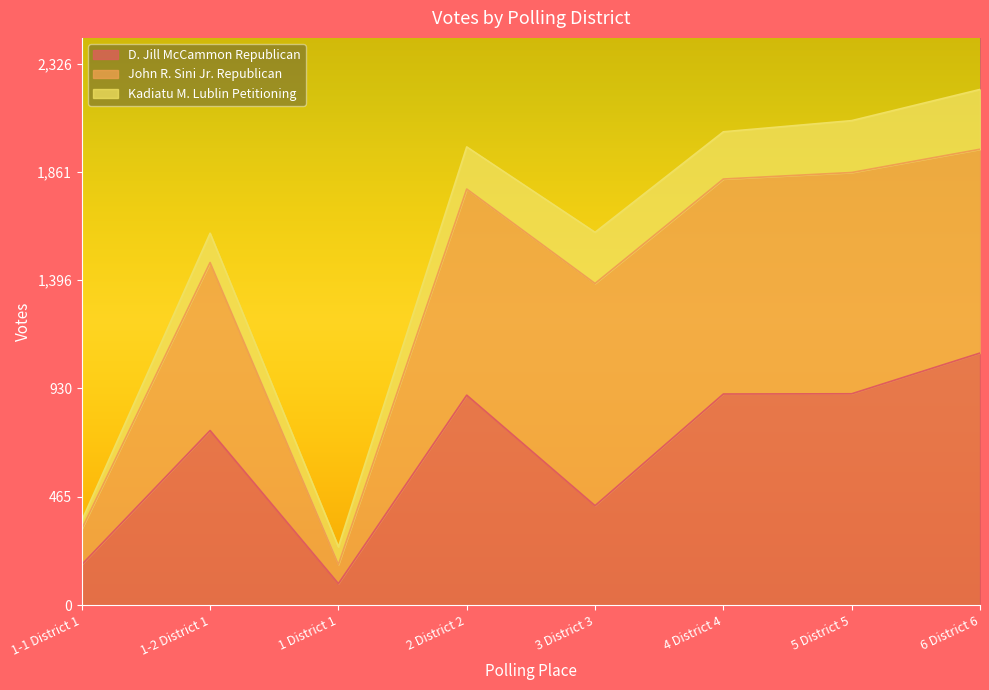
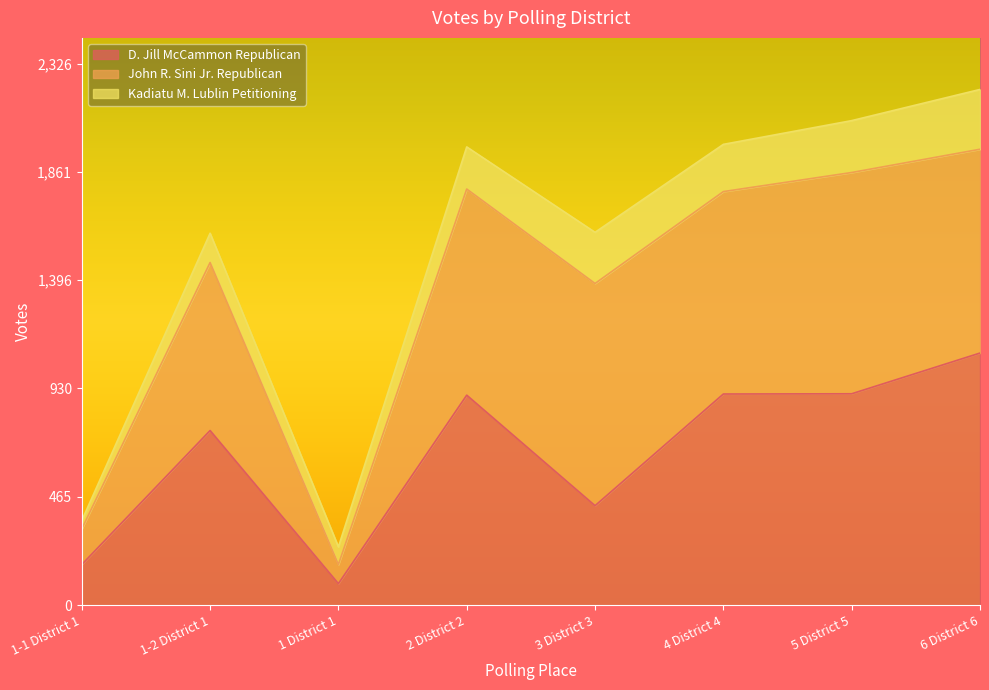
  {
    "D. Jill McCammon Republican": {
      "1-1 District 1": "170",
      "1-2 District 1": "750",
      "1 District 1": "90",
      "2 District 2": "900",
      "3 District 3": "430",
      "4 District 4": "910",
      "5 District 5": "910",
      "6 District 6": "1,080"
    },
    "John R. Sini Jr. Republican": {
      "1-1 District 1": "150",
      "1-2 District 1": "720",
      "1 District 1": "80",
      "2 District 2": "890",
      "3 District 3": "960",
-     "4 District 4": "920",
+     "4 District 4": "870",
      "5 District 5": "950",
      "6 District 6": "880"
    },
    "Kadiatu M. Lublin Petitioning": {
      "1-1 District 1": "40",
      "1-2 District 1": "130",
      "1 District 1": "80",
      "2 District 2": "180",
      "3 District 3": "220",
      "4 District 4": "200",
      "5 District 5": "220",
      "6 District 6": "260"
    }
  }
